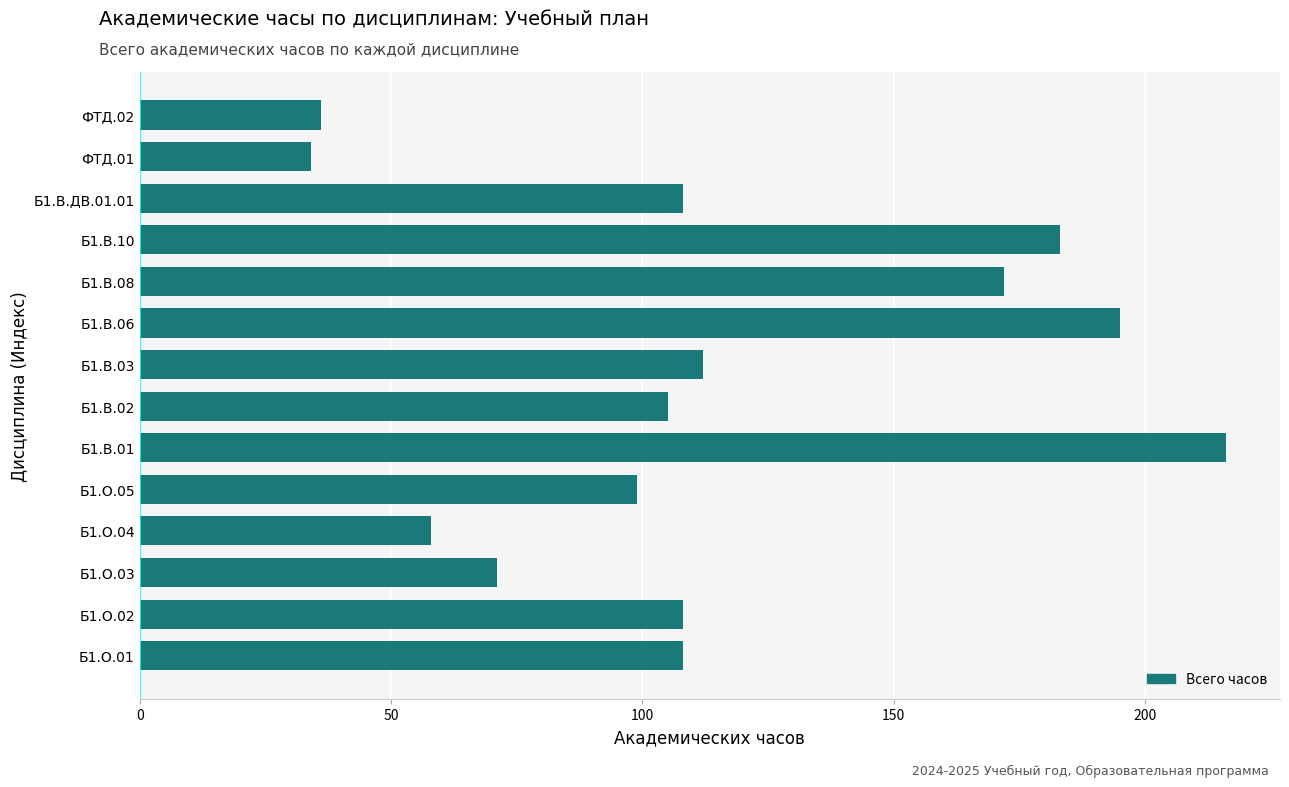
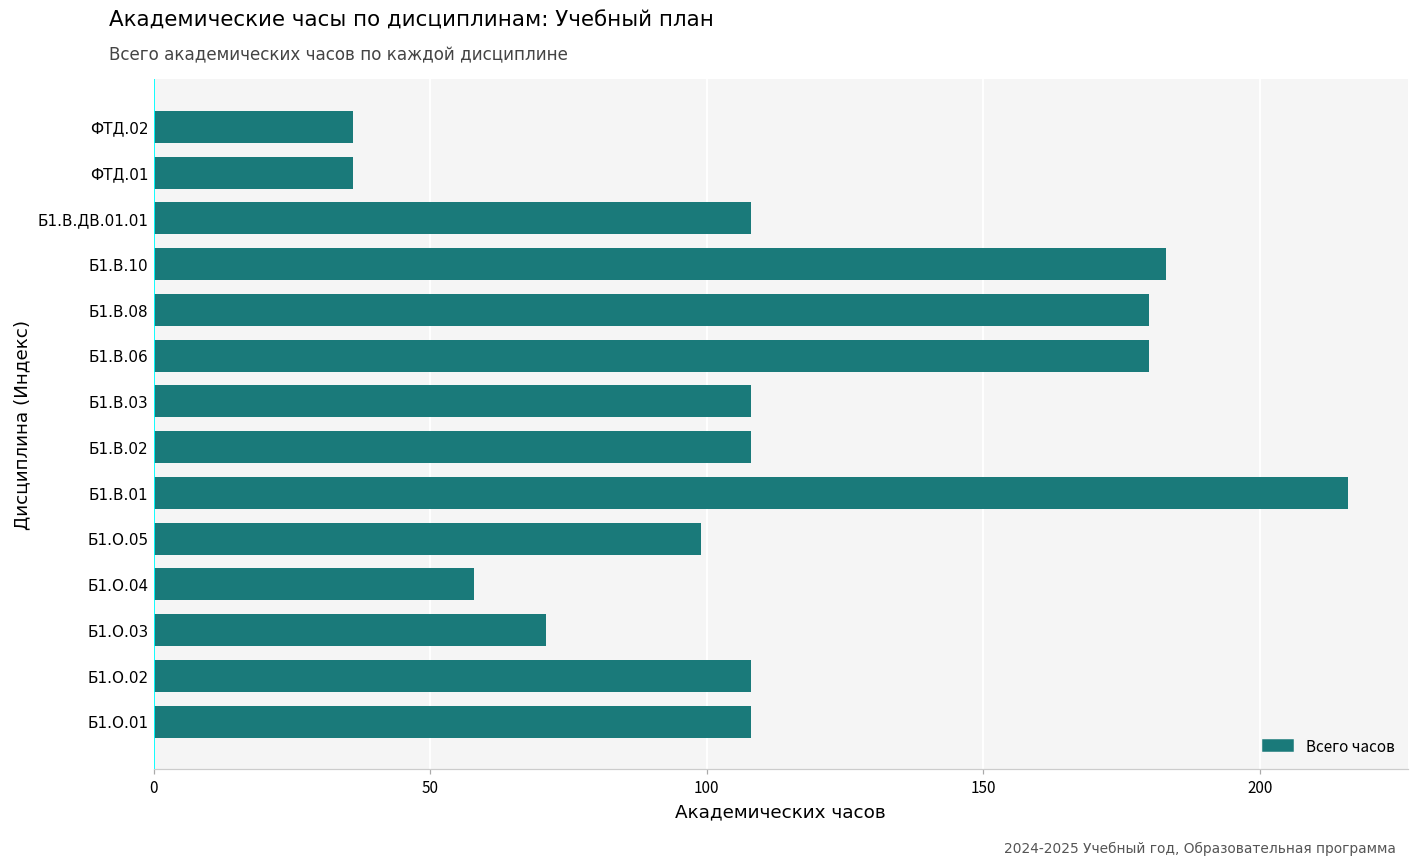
  {
    "ФТД.02": 36,
-   "ФТД.01": 34,
+   "ФТД.01": 36,
    "Б1.В.ДВ.01.01": 108,
    "Б1.В.10": 183,
-   "Б1.В.08": 172,
-   "Б1.В.06": 195,
-   "Б1.В.03": 112,
-   "Б1.В.02": 105,
+   "Б1.В.08": 180,
+   "Б1.В.06": 180,
+   "Б1.В.03": 108,
+   "Б1.В.02": 108,
    "Б1.В.01": 216,
    "Б1.О.05": 99,
    "Б1.О.04": 58,
    "Б1.О.03": 71,
    "Б1.О.02": 108,
    "Б1.О.01": 108
  }
